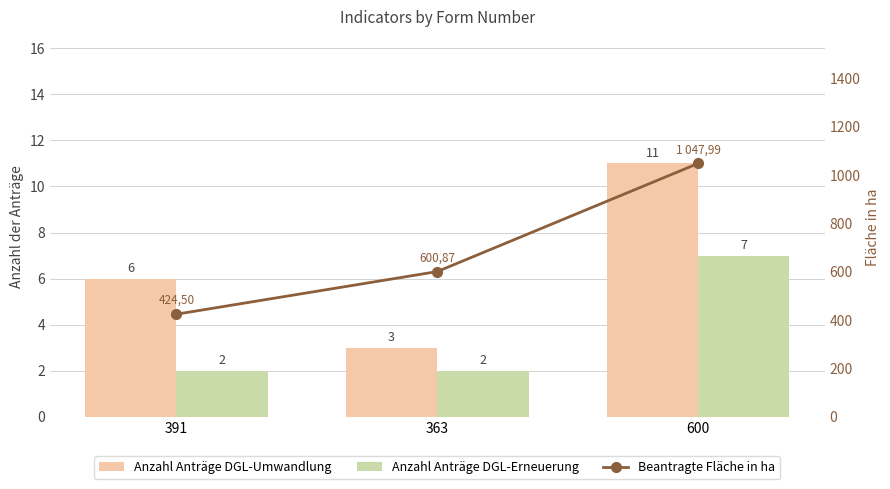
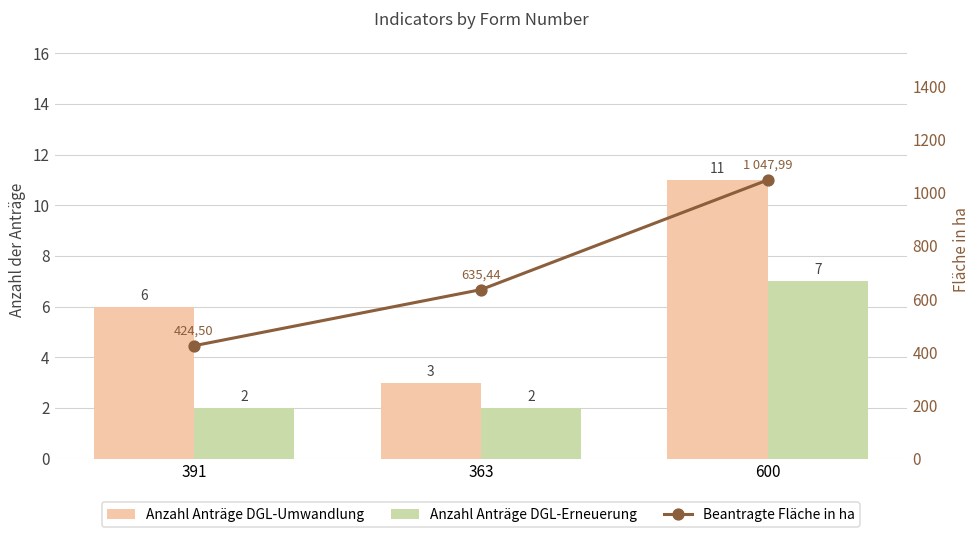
  {
    "Beantragte Fläche in ha": {
-     "363": "600,87"
+     "363": "635,44"
    }
  }
